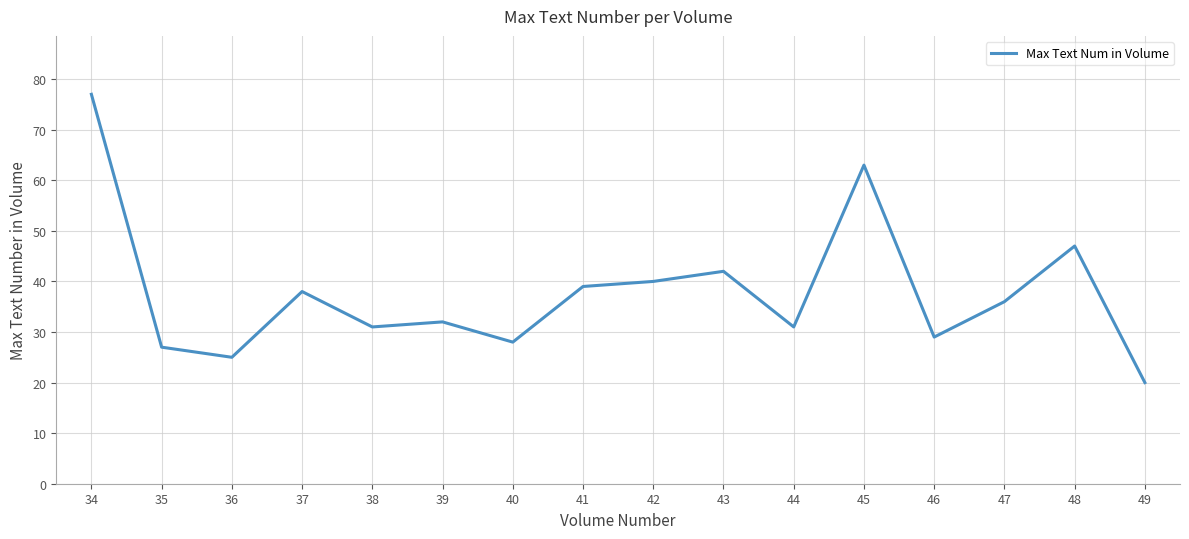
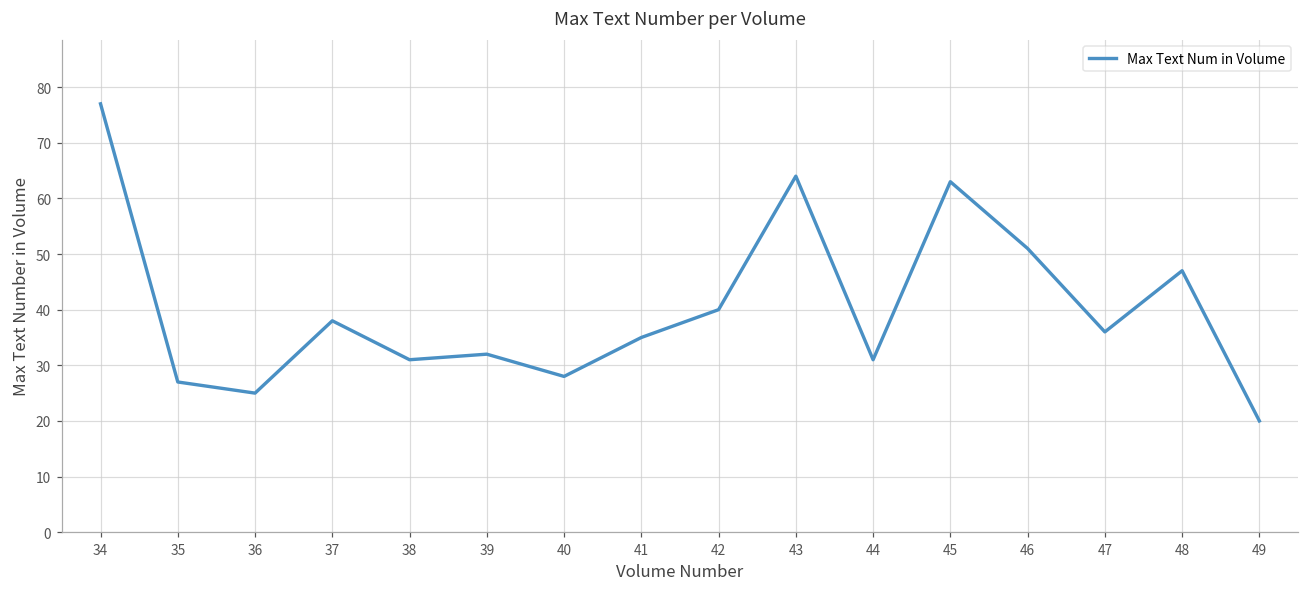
  {
    "34": 77,
    "35": 27,
    "36": 25,
    "37": 38,
    "38": 31,
    "39": 32,
    "40": 28,
-   "41": 39,
+   "41": 35,
    "42": 40,
-   "43": 42,
+   "43": 64,
    "44": 31,
    "45": 63,
-   "46": 29,
+   "46": 51,
    "47": 36,
    "48": 47,
    "49": 20
  }
